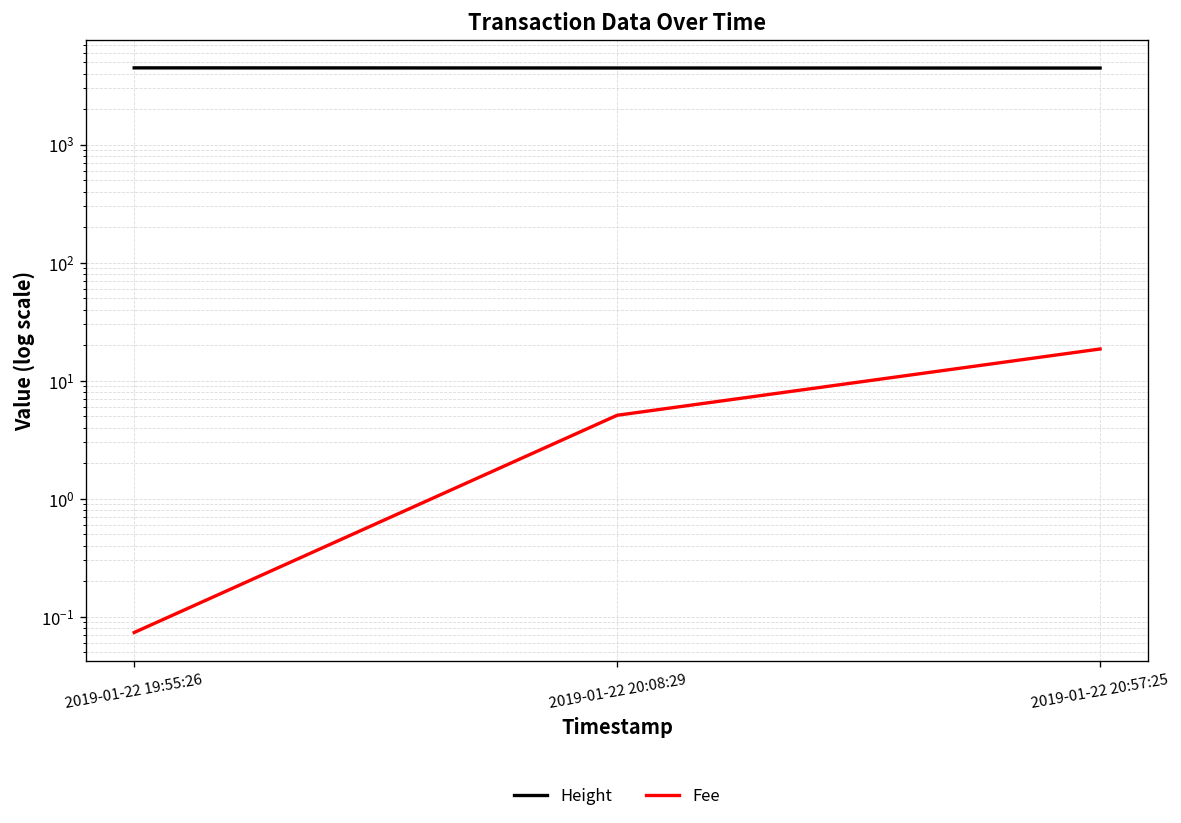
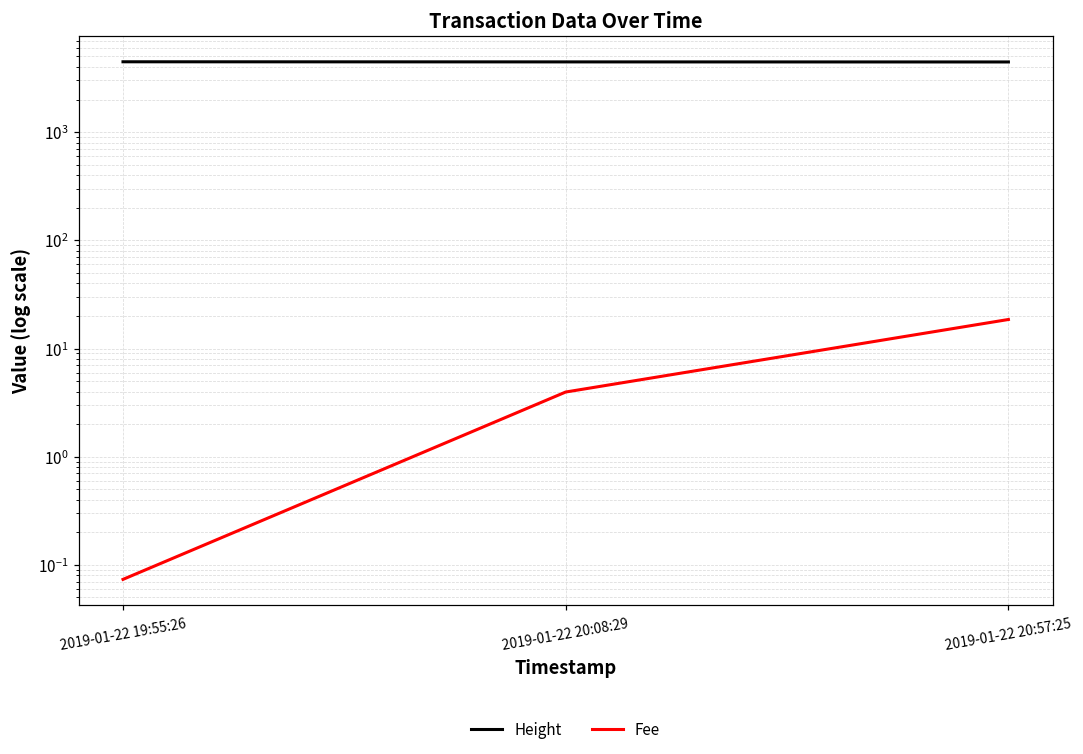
  {
    "Height": {
      "2019-01-22 19:55:26": 4000,
      "2019-01-22 20:08:29": 4000,
      "2019-01-22 20:57:25": 4000
    },
    "Fee": {
      "2019-01-22 19:55:26": 0.07,
-     "2019-01-22 20:08:29": 5,
+     "2019-01-22 20:08:29": 4.0,
      "2019-01-22 20:57:25": 19
    }
  }
